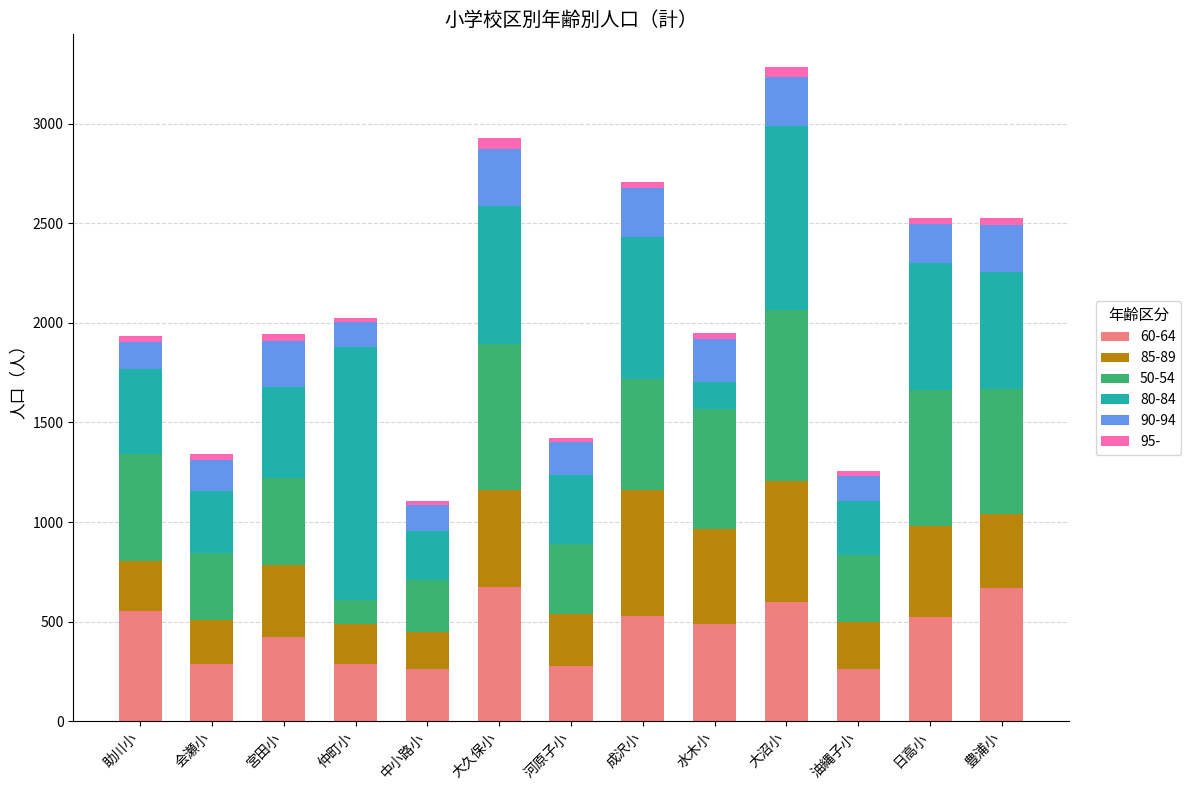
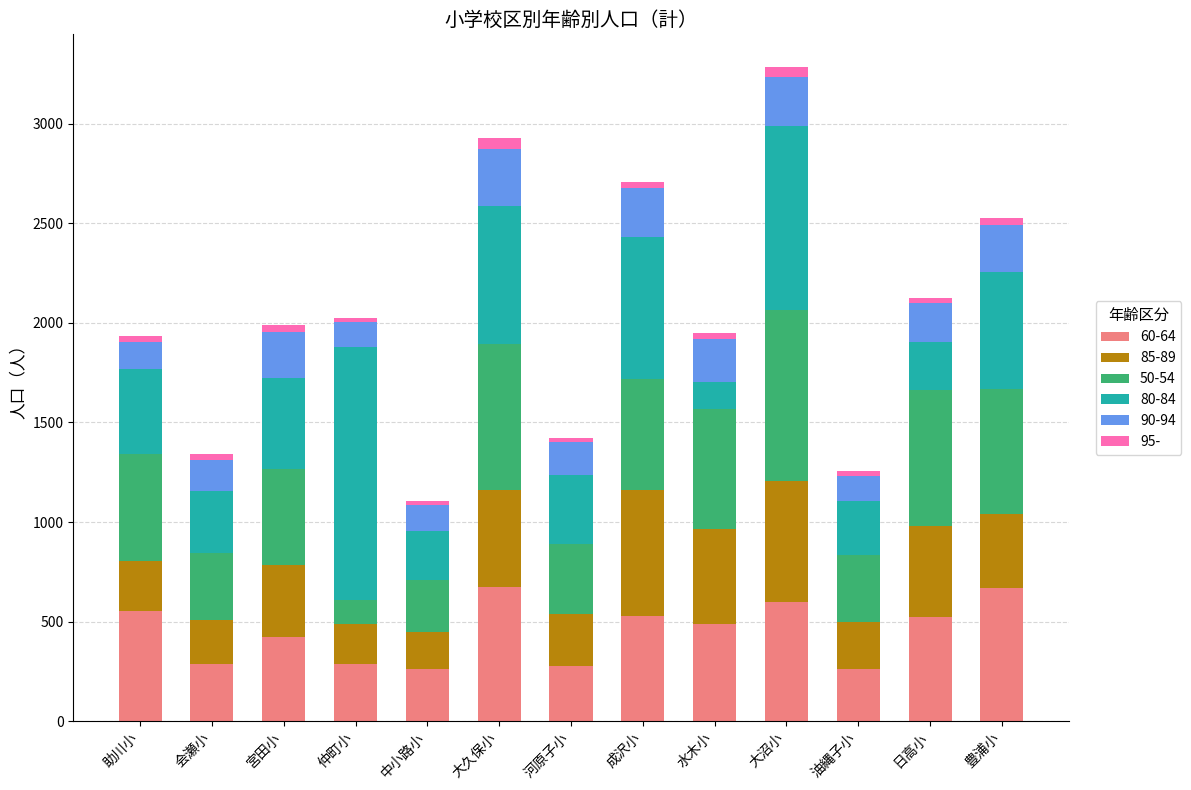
  {
    "85-89": {
      "助川小": 250,
      "会瀬小": 220,
      "宮田小": 360,
      "仲町小": 200,
      "中小路小": 180,
      "大久保小": 480,
      "河原子小": 260,
      "成沢小": 630,
      "水木小": 480,
      "大沼小": 610,
      "油縄子小": 230,
      "日高小": 460,
      "豊浦小": 370
    },
    "50-54": {
      "助川小": 540,
      "会瀬小": 340,
-     "宮田小": 440,
+     "宮田小": 490,
      "仲町小": 120,
      "中小路小": 260,
      "大久保小": 730,
      "河原子小": 350,
      "成沢小": 560,
      "水木小": 600,
      "大沼小": 860,
      "油縄子小": 340,
      "日高小": 680,
      "豊浦小": 630
    },
    "80-84": {
      "助川小": 430,
      "会瀬小": 310,
      "宮田小": 460,
      "仲町小": 1270,
      "中小路小": 250,
      "大久保小": 690,
      "河原子小": 350,
      "成沢小": 710,
      "水木小": 140,
      "大沼小": 930,
      "油縄子小": 270,
-     "日高小": 640,
+     "日高小": 240,
      "豊浦小": 590
    },
    "90-94": {
      "助川小": 130,
      "会瀬小": 160,
      "宮田小": 230,
      "仲町小": 130,
      "中小路小": 130,
      "大久保小": 290,
      "河原子小": 160,
      "成沢小": 240,
      "水木小": 220,
      "大沼小": 250,
      "油縄子小": 130,
      "日高小": 200,
      "豊浦小": 240
    }
  }
